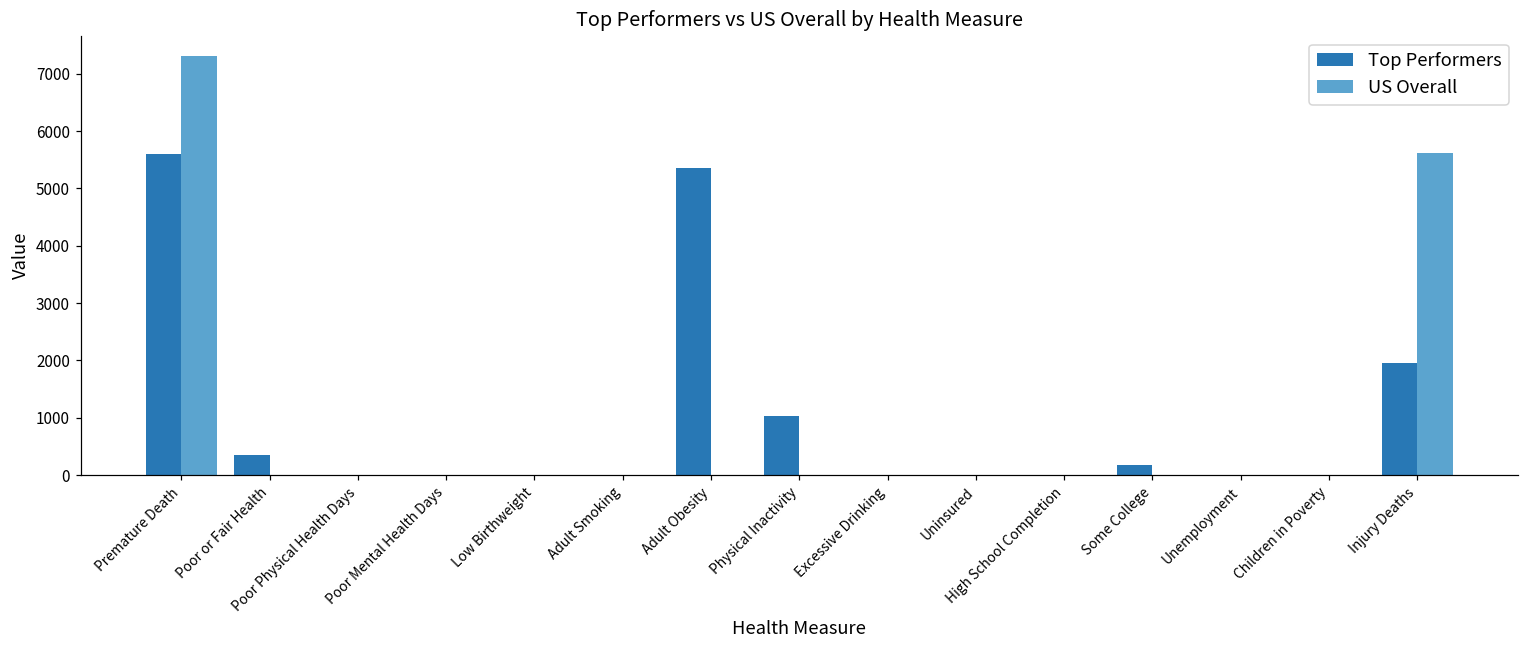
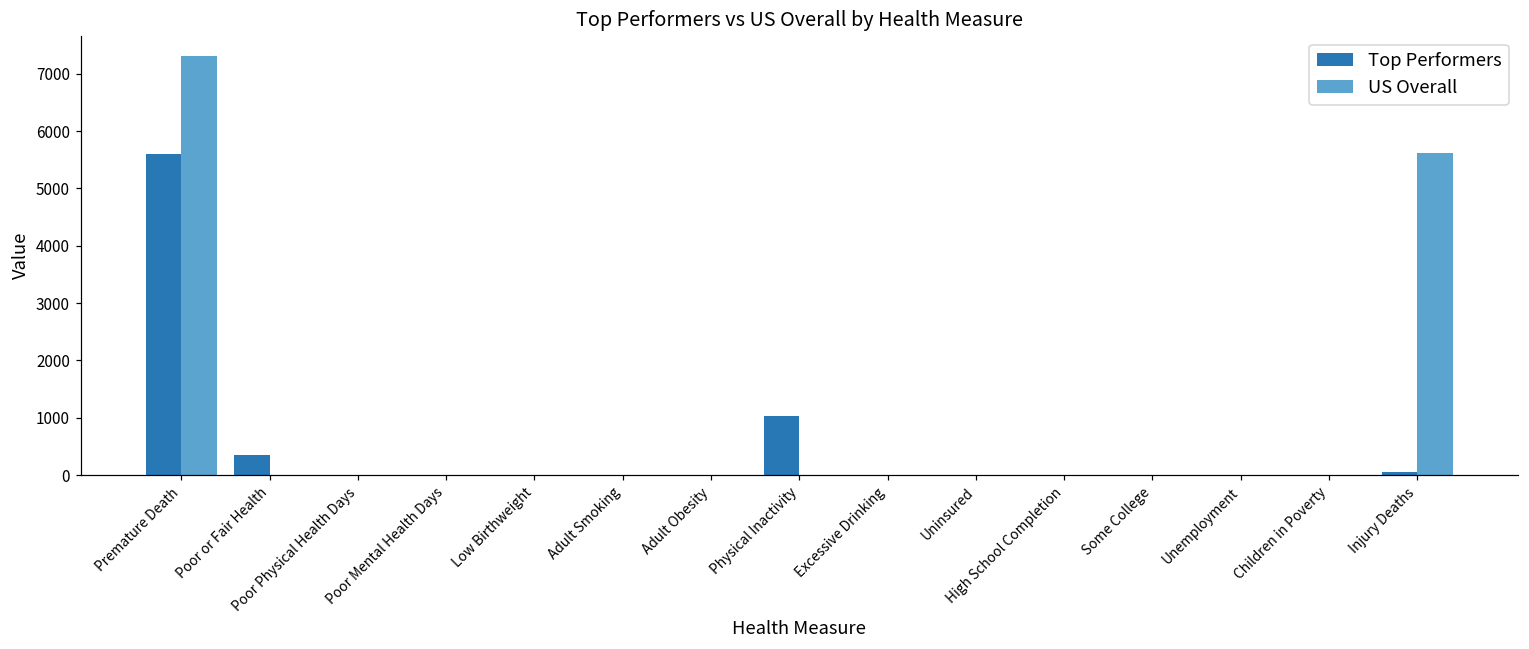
  {
    "Top Performers": {
      "Premature Death": 5600,
      "Poor or Fair Health": 400,
-     "Adult Obesity": 5400,
+     "Adult Obesity": 0,
      "Physical Inactivity": 1000,
-     "Some College": 200,
-     "Injury Deaths": 2000
+     "Some College": 0,
+     "Injury Deaths": 100
    },
    "US Overall": {
      "Premature Death": 7300,
      "Injury Deaths": 5600
    }
  }
